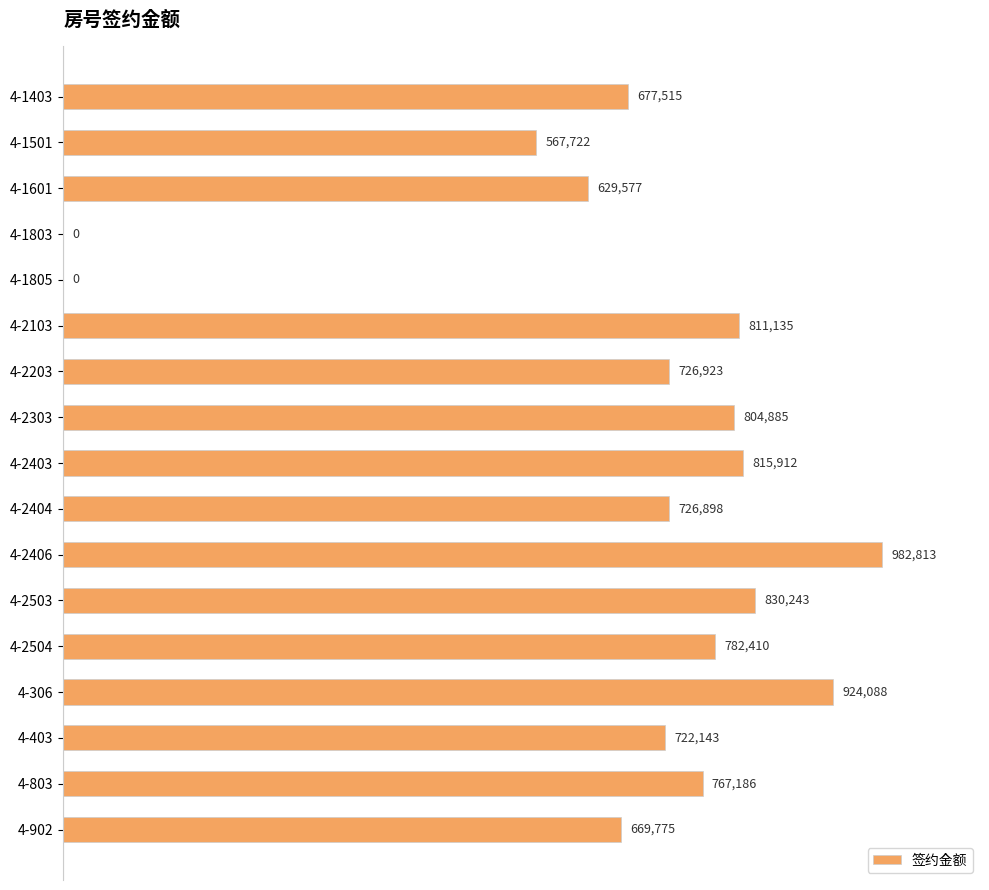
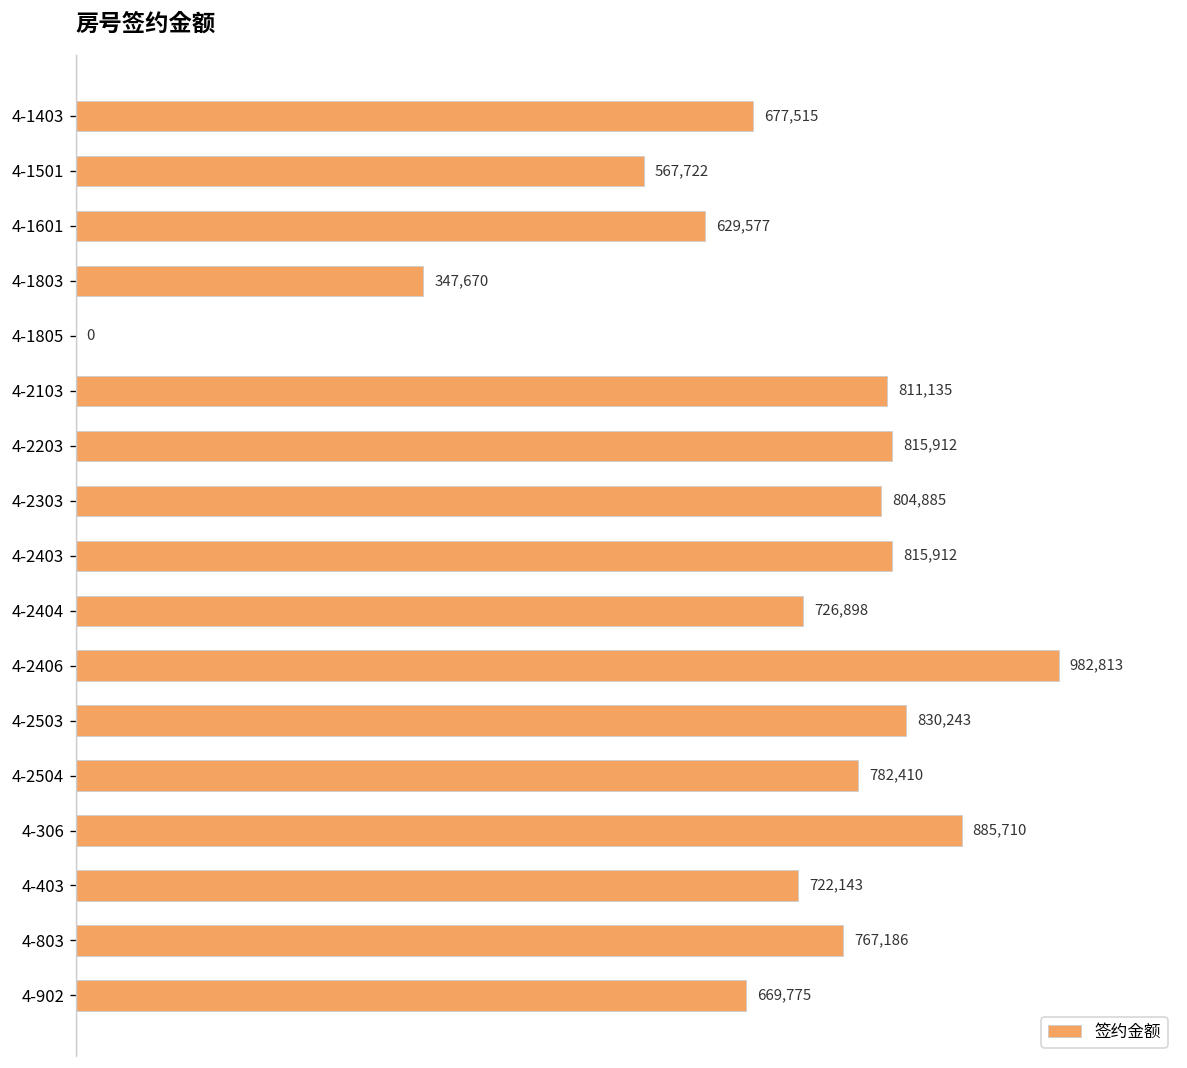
  {
    "4-1403": "677,515",
    "4-1501": "567,722",
    "4-1601": "629,577",
-   "4-1803": "0",
+   "4-1803": "347,670",
    "4-1805": "0",
    "4-2103": "811,135",
-   "4-2203": "726,923",
+   "4-2203": "815,912",
    "4-2303": "804,885",
    "4-2403": "815,912",
    "4-2404": "726,898",
    "4-2406": "982,813",
    "4-2503": "830,243",
    "4-2504": "782,410",
-   "4-306": "924,088",
+   "4-306": "885,710",
    "4-403": "722,143",
    "4-803": "767,186",
    "4-902": "669,775"
  }
